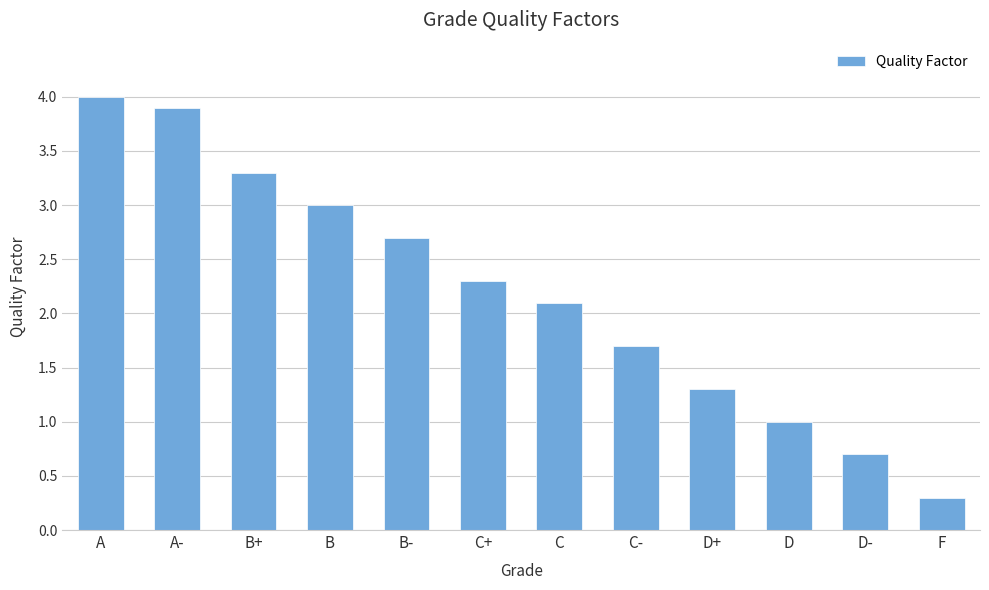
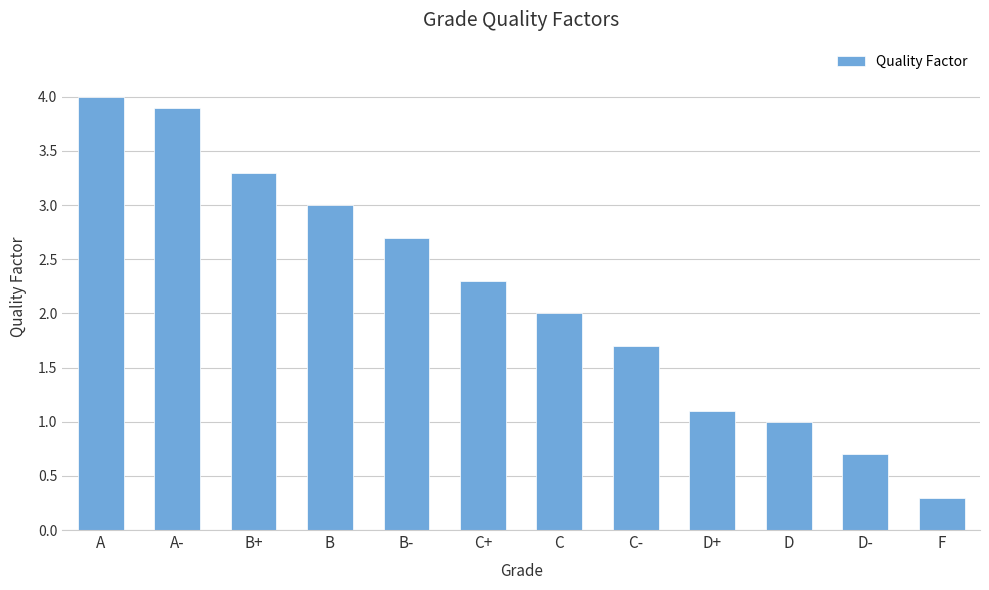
  {
    "A": 4.0,
    "A-": 3.9,
    "B+": 3.3,
    "B": 3.0,
    "B-": 2.7,
    "C+": 2.3,
-   "C": 2.1,
+   "C": 2.0,
    "C-": 1.7,
-   "D+": 1.3,
+   "D+": 1.1,
    "D": 1.0,
    "D-": 0.7,
    "F": 0.3
  }
